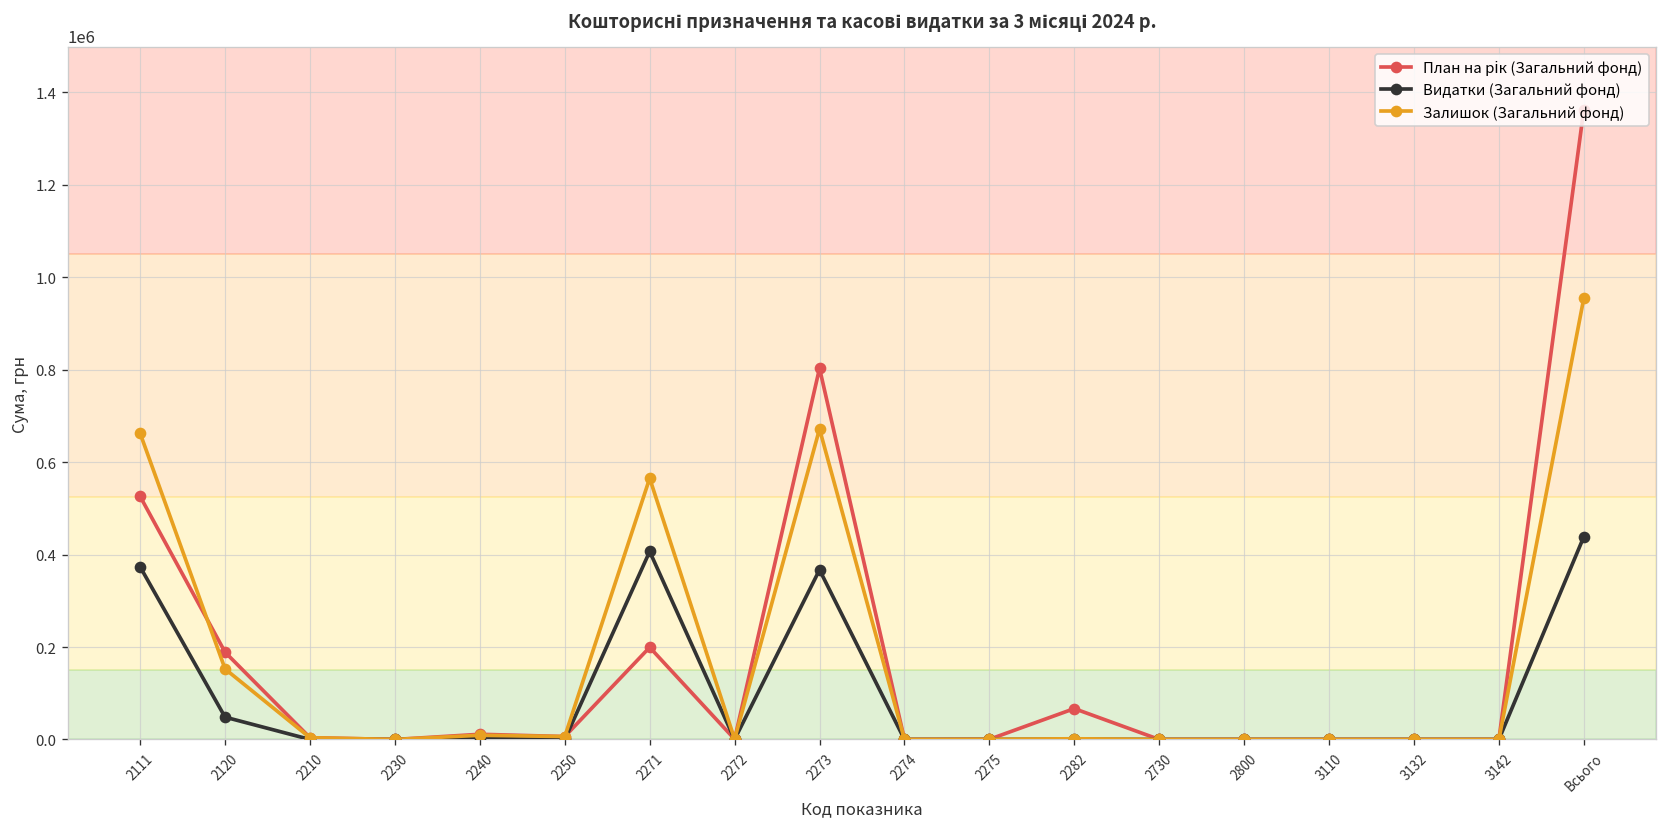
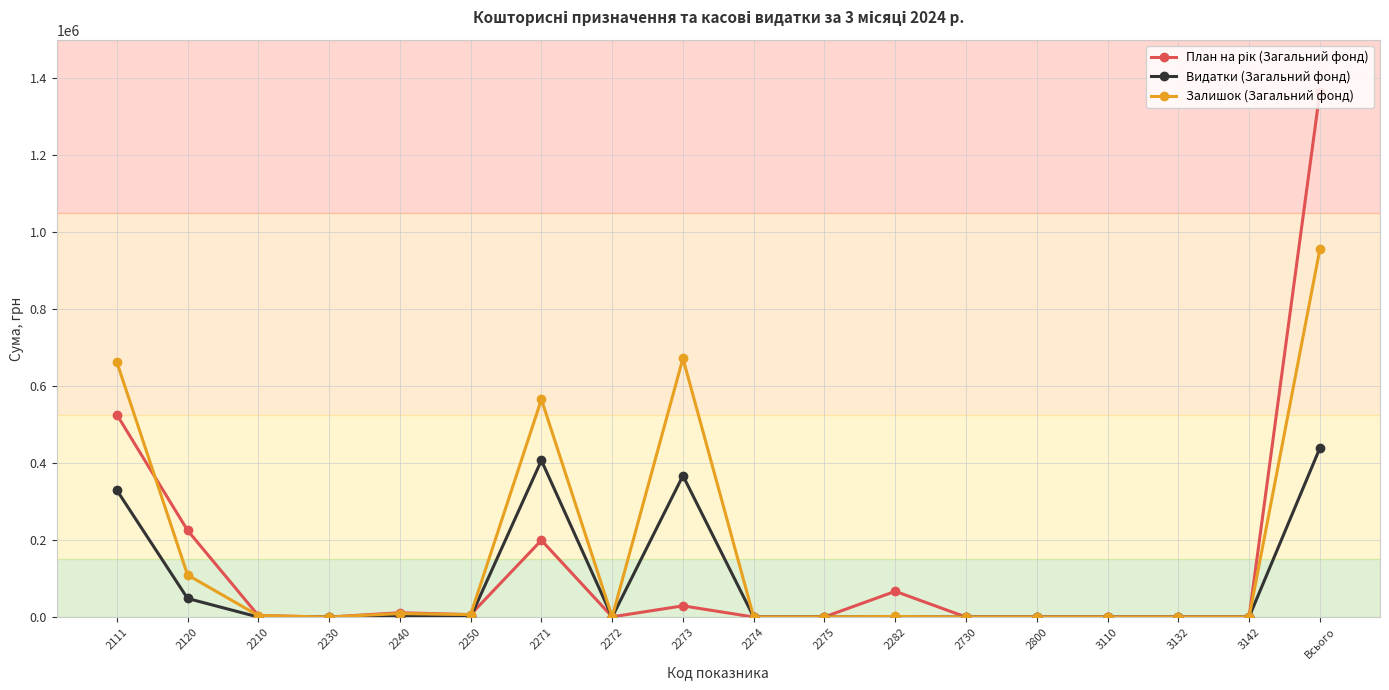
  {
    "План на рік (Загальний фонд)": {
      "2111": 530000,
-     "2120": 190000,
+     "2120": 230000,
      "2271": 200000,
-     "2273": 800000,
+     "2273": 30000,
      "2282": 70000
    },
    "Видатки (Загальний фонд)": {
-     "2111": 370000,
+     "2111": 330000,
      "2120": 50000,
      "2240": 0,
      "2271": 410000,
      "2273": 370000,
      "Всього": 440000
    },
    "Залишок (Загальний фонд)": {
      "2111": 660000,
-     "2120": 150000,
+     "2120": 110000,
      "2271": 570000,
      "2273": 670000,
      "Всього": 950000
    }
  }
